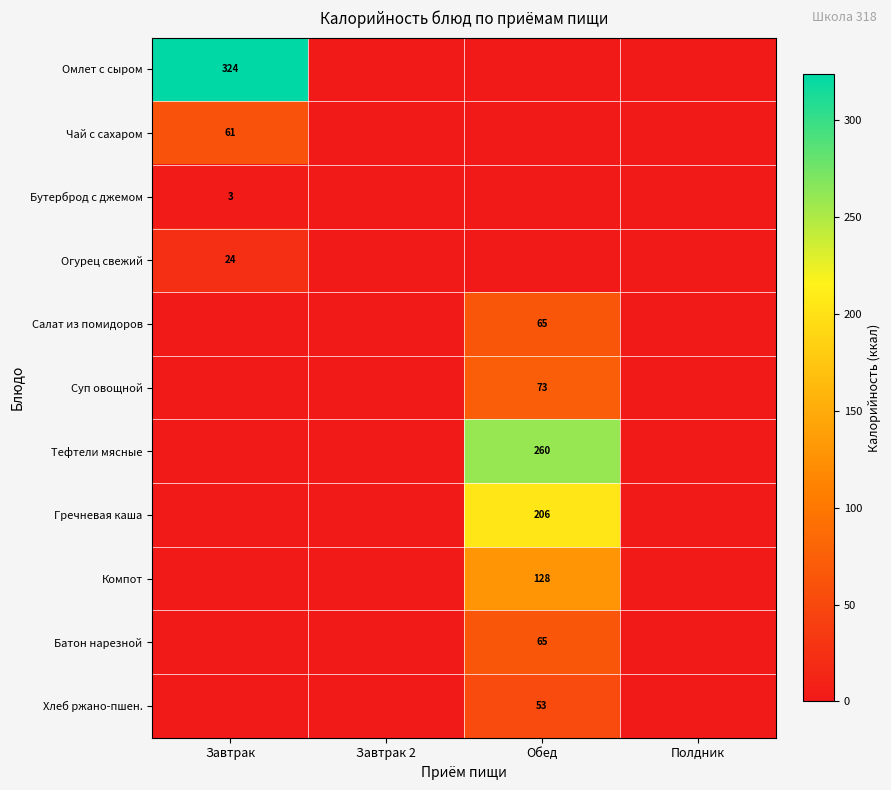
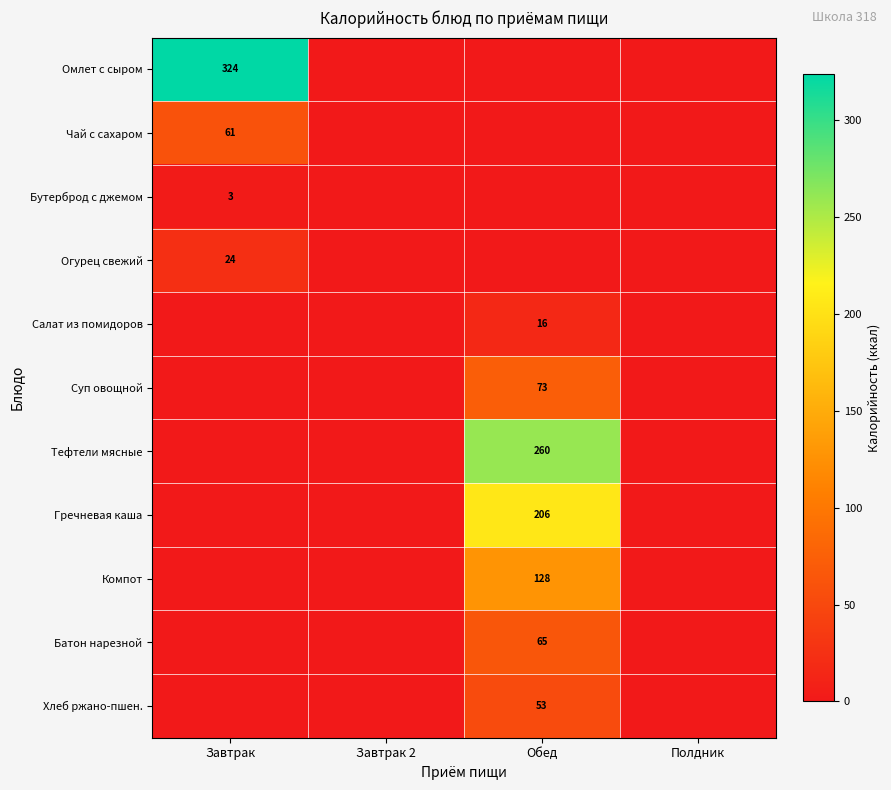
  {
    "Омлет с сыром": {
      "Завтрак": 324
    },
    "Чай с сахаром": {
      "Завтрак": 61
    },
    "Бутерброд с джемом": {
      "Завтрак": 3
    },
    "Огурец свежий": {
      "Завтрак": 24
    },
    "Салат из помидоров": {
-     "Обед": 65
+     "Обед": 16
    },
    "Суп овощной": {
      "Обед": 73
    },
    "Тефтели мясные": {
      "Обед": 260
    },
    "Гречневая каша": {
      "Обед": 206
    },
    "Компот": {
      "Обед": 128
    },
    "Батон нарезной": {
      "Обед": 65
    },
    "Хлеб ржано-пшен.": {
      "Обед": 53
    }
  }
